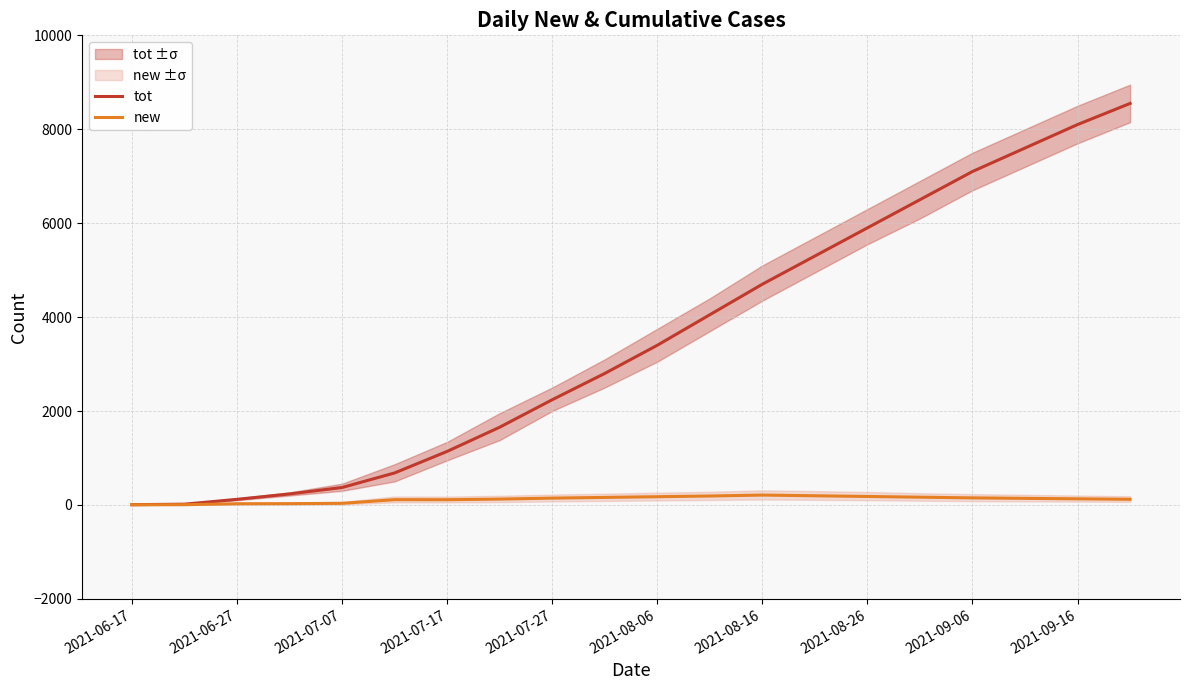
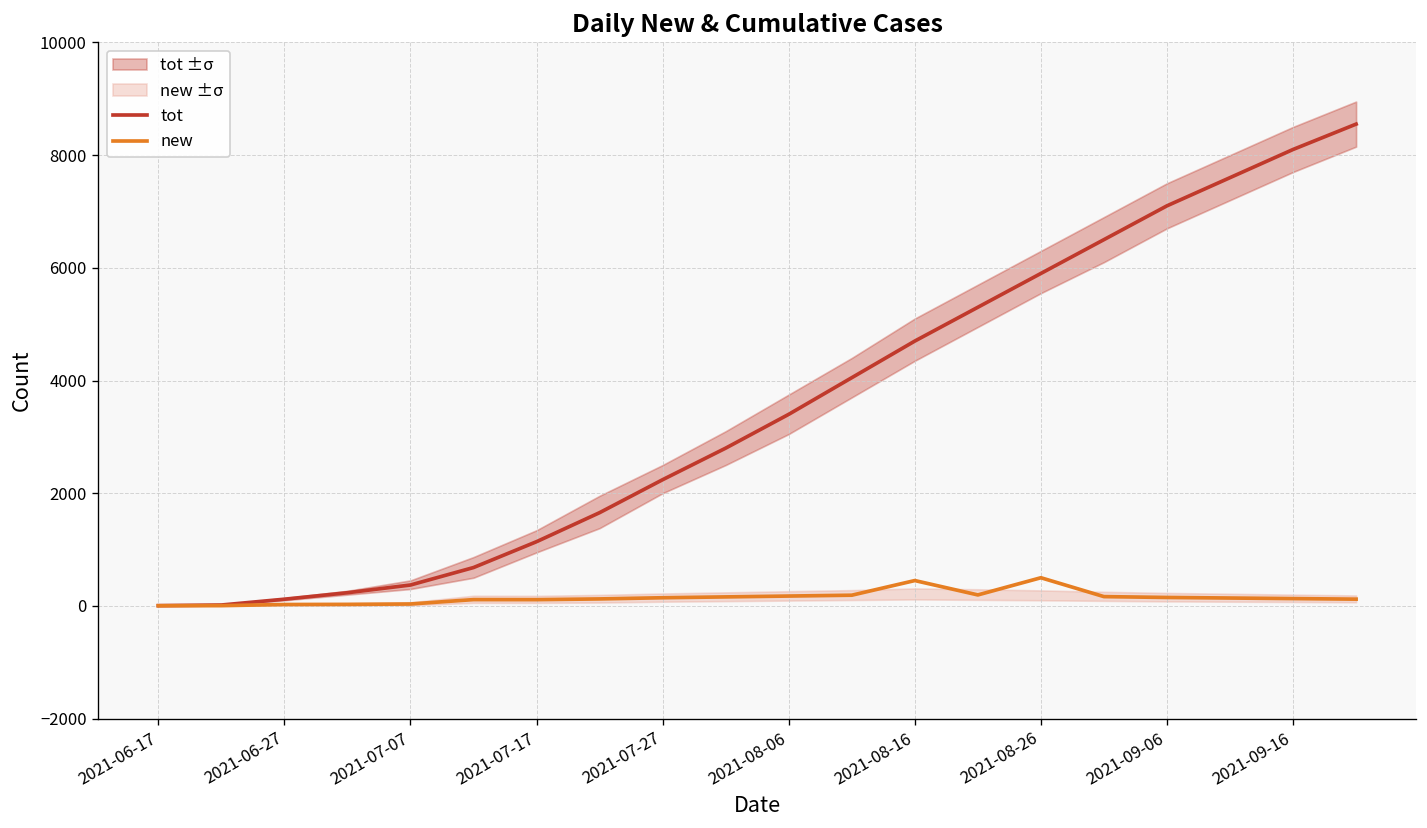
  {
    "new": {
      "2021-07-17": 100,
      "2021-07-27": 100,
      "2021-08-06": 200,
-     "2021-08-16": 200,
-     "2021-08-26": 200,
+     "2021-08-16": 500,
+     "2021-08-26": 500,
      "2021-09-06": 200,
      "2021-09-16": 100
    }
  }
